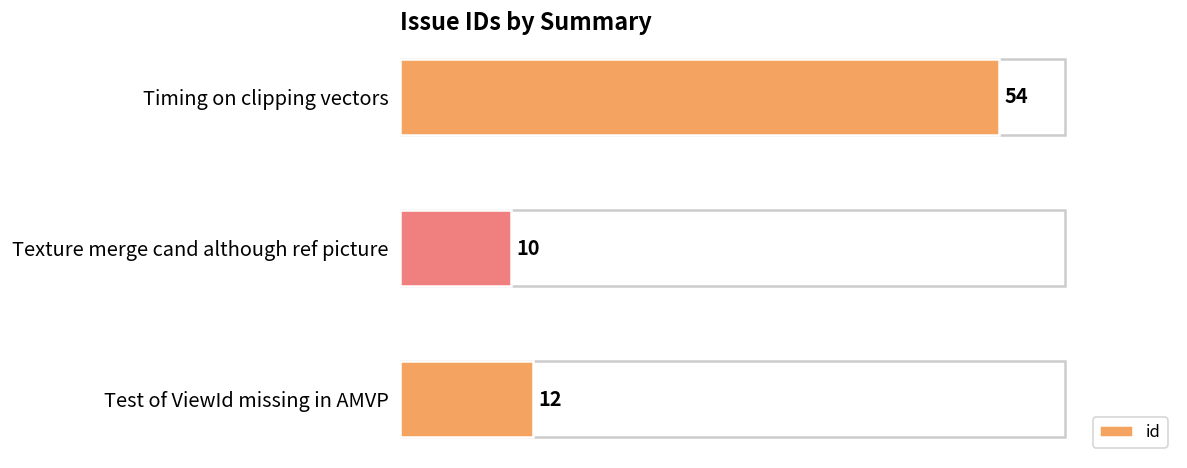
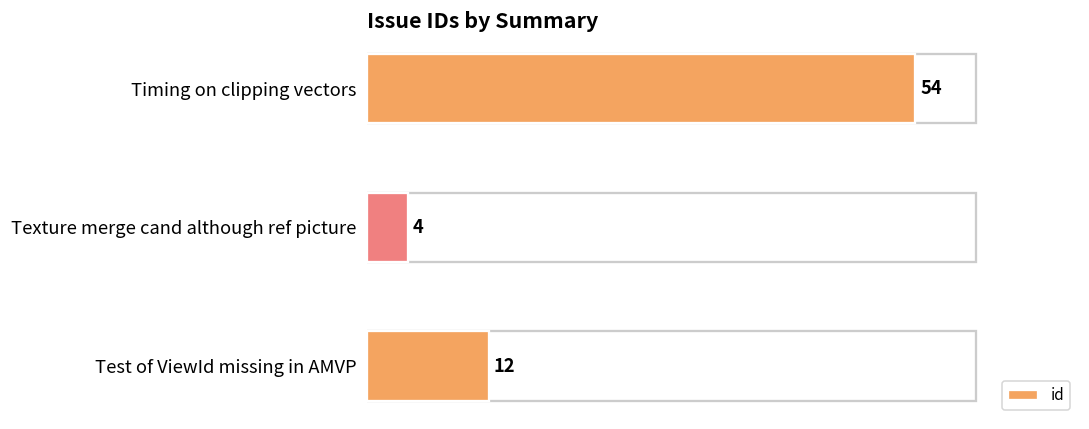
  {
    "Timing on clipping vectors": 54,
-   "Texture merge cand although ref picture": 10,
+   "Texture merge cand although ref picture": 4,
    "Test of ViewId missing in AMVP": 12
  }
